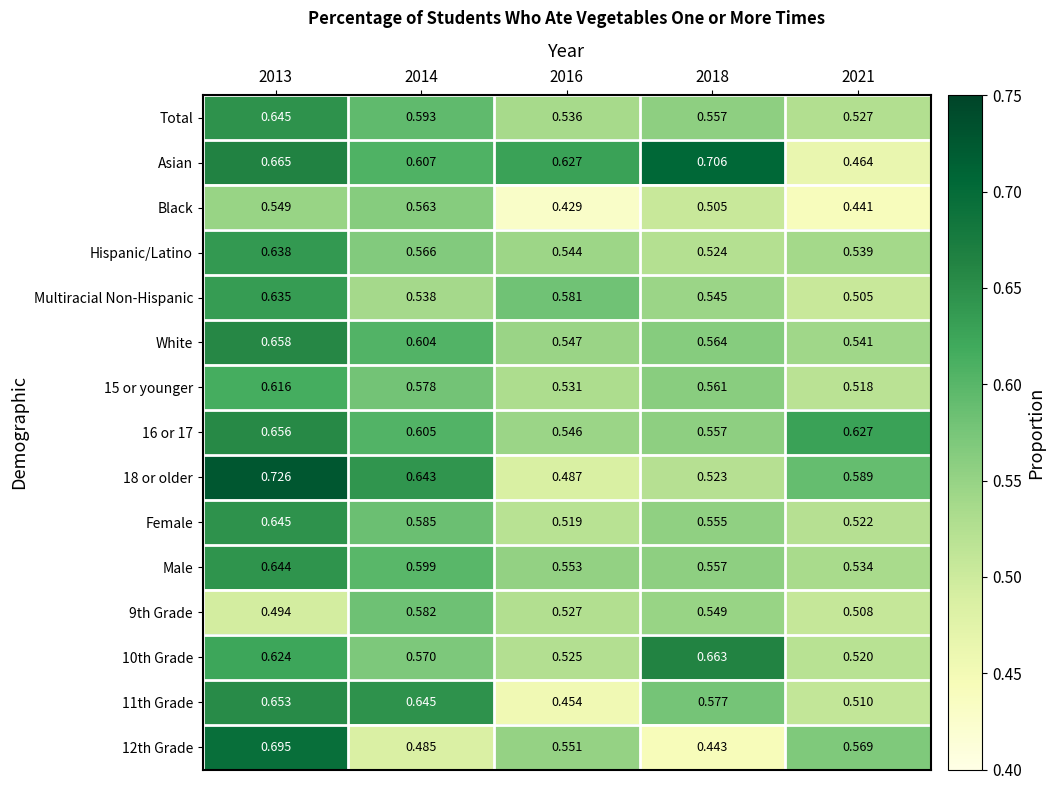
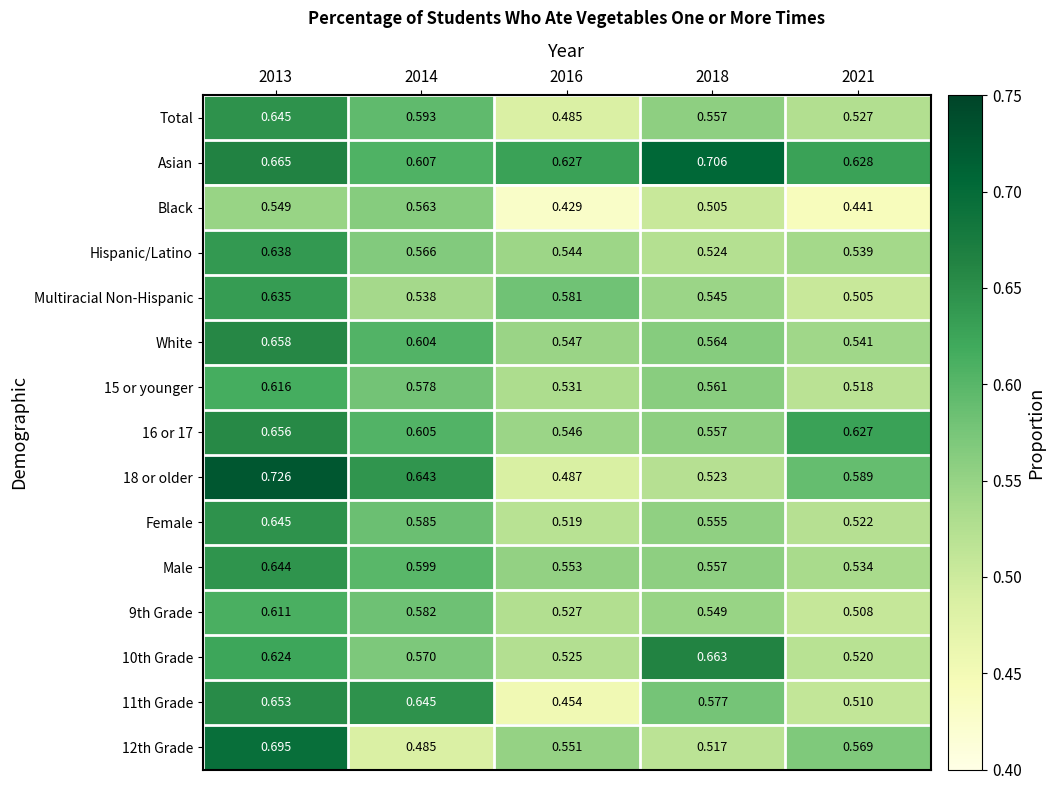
  {
    "Total": {
      "2013": 0.645,
      "2014": 0.593,
-     "2016": 0.536,
+     "2016": 0.485,
      "2018": 0.557,
      "2021": 0.527
    },
    "Asian": {
      "2013": 0.665,
      "2014": 0.607,
      "2016": 0.627,
      "2018": 0.706,
-     "2021": 0.464
+     "2021": 0.628
    },
    "Black": {
      "2013": 0.549,
      "2014": 0.563,
      "2016": 0.429,
      "2018": 0.505,
      "2021": 0.441
    },
    "Hispanic/Latino": {
      "2013": 0.638,
      "2014": 0.566,
      "2016": 0.544,
      "2018": 0.524,
      "2021": 0.539
    },
    "Multiracial Non-Hispanic": {
      "2013": 0.635,
      "2014": 0.538,
      "2016": 0.581,
      "2018": 0.545,
      "2021": 0.505
    },
    "White": {
      "2013": 0.658,
      "2014": 0.604,
      "2016": 0.547,
      "2018": 0.564,
      "2021": 0.541
    },
    "15 or younger": {
      "2013": 0.616,
      "2014": 0.578,
      "2016": 0.531,
      "2018": 0.561,
      "2021": 0.518
    },
    "16 or 17": {
      "2013": 0.656,
      "2014": 0.605,
      "2016": 0.546,
      "2018": 0.557,
      "2021": 0.627
    },
    "18 or older": {
      "2013": 0.726,
      "2014": 0.643,
      "2016": 0.487,
      "2018": 0.523,
      "2021": 0.589
    },
    "Female": {
      "2013": 0.645,
      "2014": 0.585,
      "2016": 0.519,
      "2018": 0.555,
      "2021": 0.522
    },
    "Male": {
      "2013": 0.644,
      "2014": 0.599,
      "2016": 0.553,
      "2018": 0.557,
      "2021": 0.534
    },
    "9th Grade": {
-     "2013": 0.494,
+     "2013": 0.611,
      "2014": 0.582,
      "2016": 0.527,
      "2018": 0.549,
      "2021": 0.508
    },
    "10th Grade": {
      "2013": 0.624,
      "2014": 0.570,
      "2016": 0.525,
      "2018": 0.663,
      "2021": 0.520
    },
    "11th Grade": {
      "2013": 0.653,
      "2014": 0.645,
      "2016": 0.454,
      "2018": 0.577,
      "2021": 0.510
    },
    "12th Grade": {
      "2013": 0.695,
      "2014": 0.485,
      "2016": 0.551,
-     "2018": 0.443,
+     "2018": 0.517,
      "2021": 0.569
    }
  }
